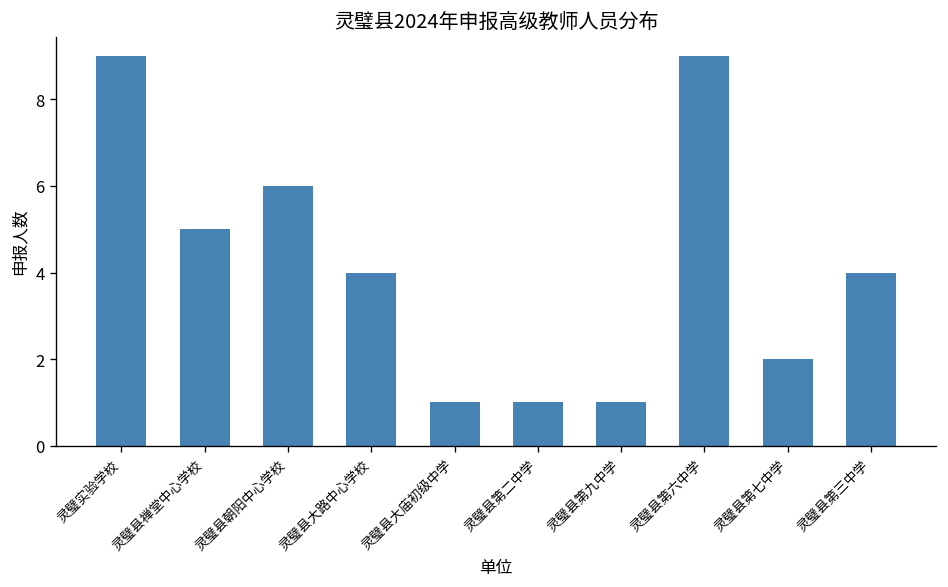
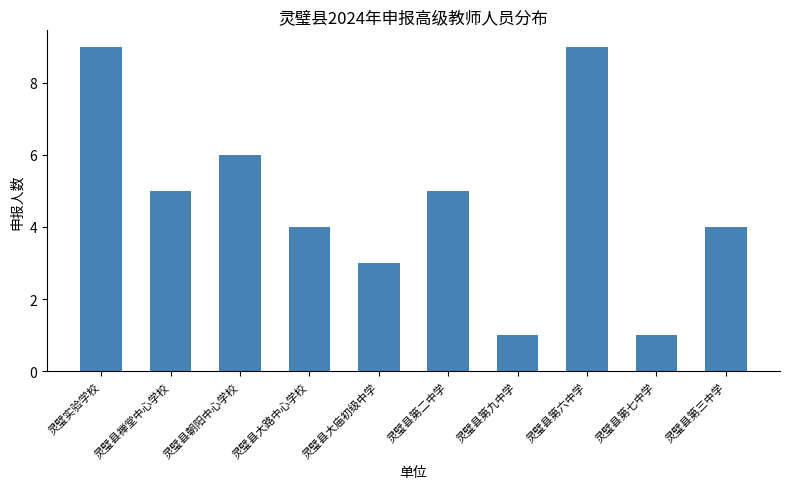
  {
    "灵璧实验学校": 9,
    "灵璧县禅堂中心学校": 5,
    "灵璧县朝阳中心学校": 6,
    "灵璧县大路中心学校": 4,
-   "灵璧县大庙初级中学": 1,
-   "灵璧县第二中学": 1,
+   "灵璧县大庙初级中学": 3,
+   "灵璧县第二中学": 5,
    "灵璧县第九中学": 1,
    "灵璧县第六中学": 9,
-   "灵璧县第七中学": 2,
+   "灵璧县第七中学": 1,
    "灵璧县第三中学": 4
  }
